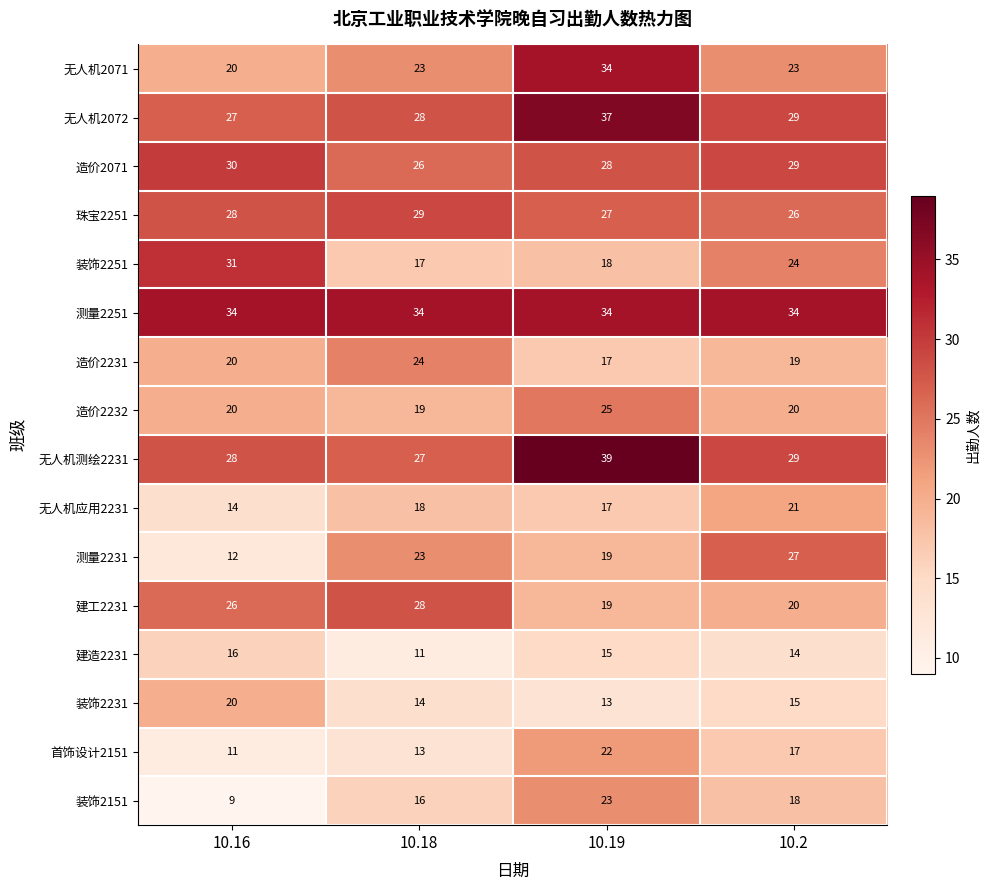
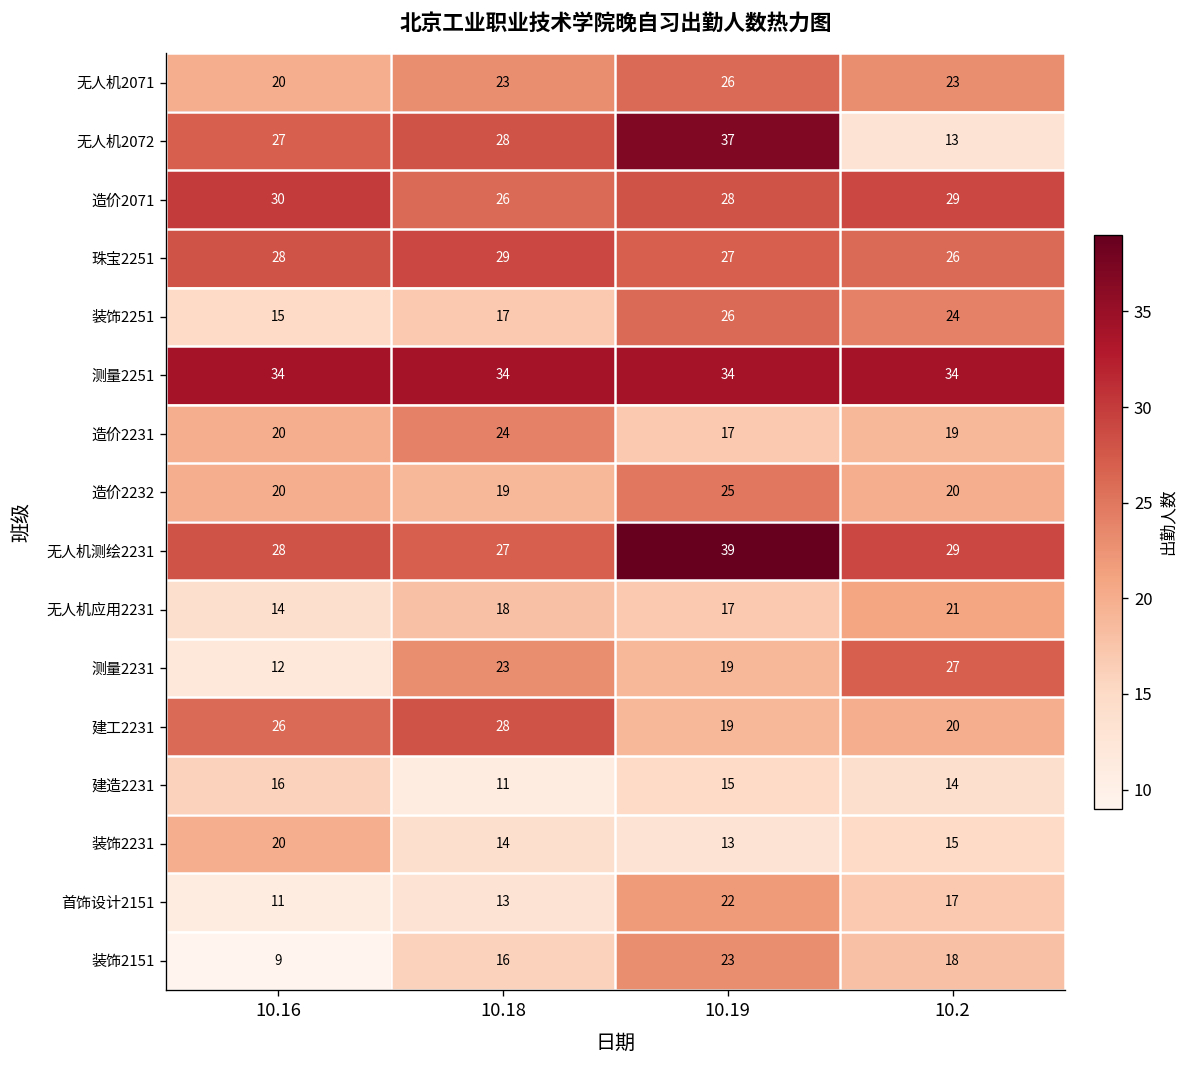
  {
    "无人机2071": {
      "10.16": 20,
      "10.18": 23,
-     "10.19": 34,
+     "10.19": 26,
      "10.2": 23
    },
    "无人机2072": {
      "10.16": 27,
      "10.18": 28,
      "10.19": 37,
-     "10.2": 29
+     "10.2": 13
    },
    "造价2071": {
      "10.16": 30,
      "10.18": 26,
      "10.19": 28,
      "10.2": 29
    },
    "珠宝2251": {
      "10.16": 28,
      "10.18": 29,
      "10.19": 27,
      "10.2": 26
    },
    "装饰2251": {
-     "10.16": 31,
+     "10.16": 15,
      "10.18": 17,
-     "10.19": 18,
+     "10.19": 26,
      "10.2": 24
    },
    "测量2251": {
      "10.16": 34,
      "10.18": 34,
      "10.19": 34,
      "10.2": 34
    },
    "造价2231": {
      "10.16": 20,
      "10.18": 24,
      "10.19": 17,
      "10.2": 19
    },
    "造价2232": {
      "10.16": 20,
      "10.18": 19,
      "10.19": 25,
      "10.2": 20
    },
    "无人机测绘2231": {
      "10.16": 28,
      "10.18": 27,
      "10.19": 39,
      "10.2": 29
    },
    "无人机应用2231": {
      "10.16": 14,
      "10.18": 18,
      "10.19": 17,
      "10.2": 21
    },
    "测量2231": {
      "10.16": 12,
      "10.18": 23,
      "10.19": 19,
      "10.2": 27
    },
    "建工2231": {
      "10.16": 26,
      "10.18": 28,
      "10.19": 19,
      "10.2": 20
    },
    "建造2231": {
      "10.16": 16,
      "10.18": 11,
      "10.19": 15,
      "10.2": 14
    },
    "装饰2231": {
      "10.16": 20,
      "10.18": 14,
      "10.19": 13,
      "10.2": 15
    },
    "首饰设计2151": {
      "10.16": 11,
      "10.18": 13,
      "10.19": 22,
      "10.2": 17
    },
    "装饰2151": {
      "10.16": 9,
      "10.18": 16,
      "10.19": 23,
      "10.2": 18
    }
  }
